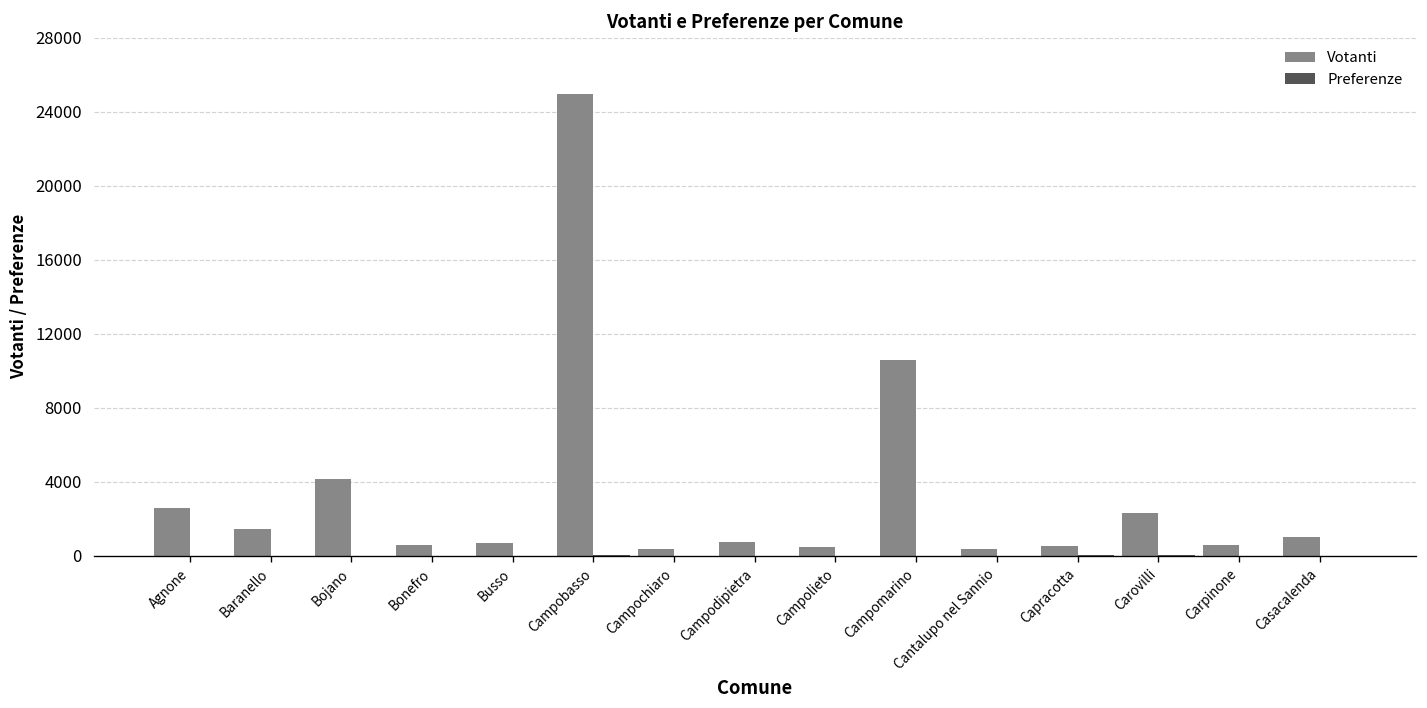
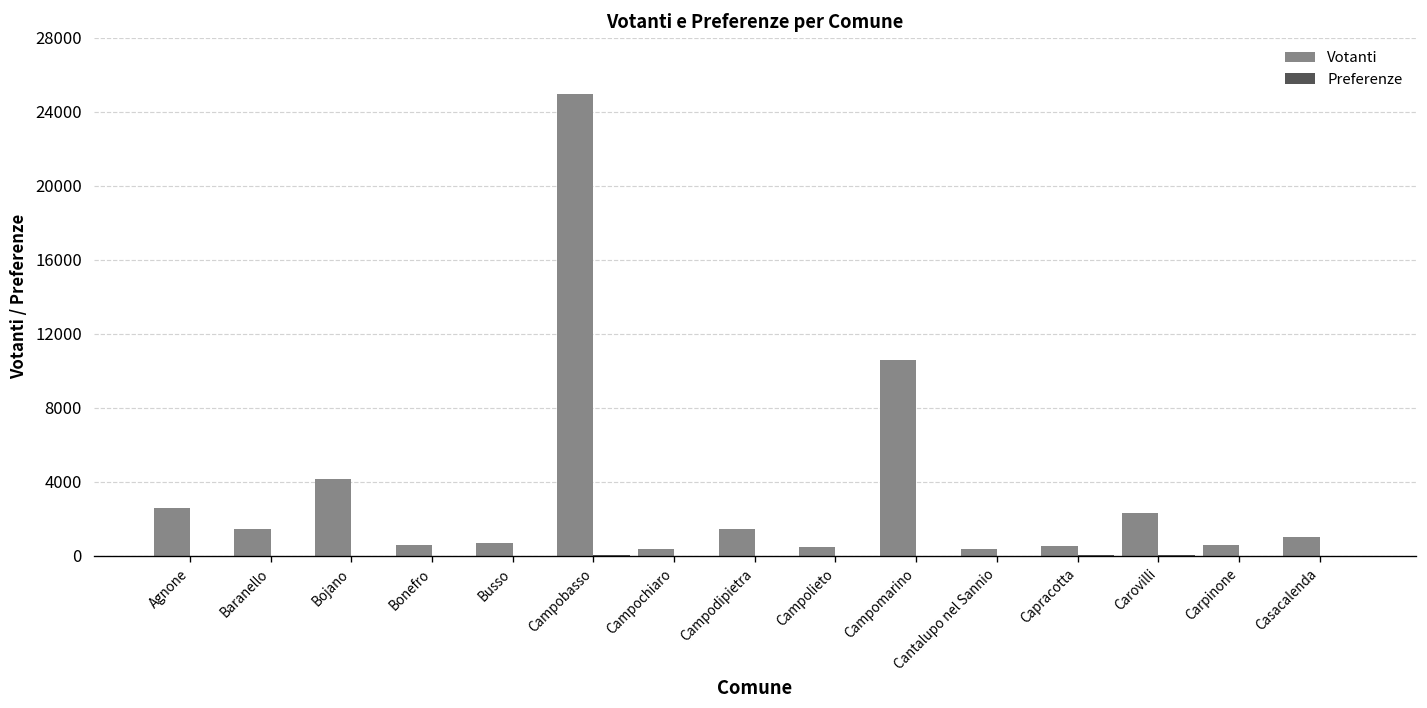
  {
    "Votanti": {
      "Agnone": 2600,
      "Baranello": 1400,
      "Bojano": 4100,
      "Bonefro": 600,
      "Busso": 700,
      "Campobasso": 25000,
      "Campochiaro": 300,
-     "Campodipietra": 700,
+     "Campodipietra": 1400,
      "Campolieto": 400,
      "Campomarino": 10600,
      "Cantalupo nel Sannio": 400,
      "Capracotta": 500,
      "Carovilli": 2300,
      "Carpinone": 600,
      "Casacalenda": 1000
    },
    "Preferenze": {
      "Baranello": 0,
      "Bonefro": 0,
      "Campochiaro": 0,
      "Campodipietra": 0,
      "Campolieto": 0,
      "Cantalupo nel Sannio": 0,
      "Carpinone": 0,
      "Casacalenda": 0
    }
  }
